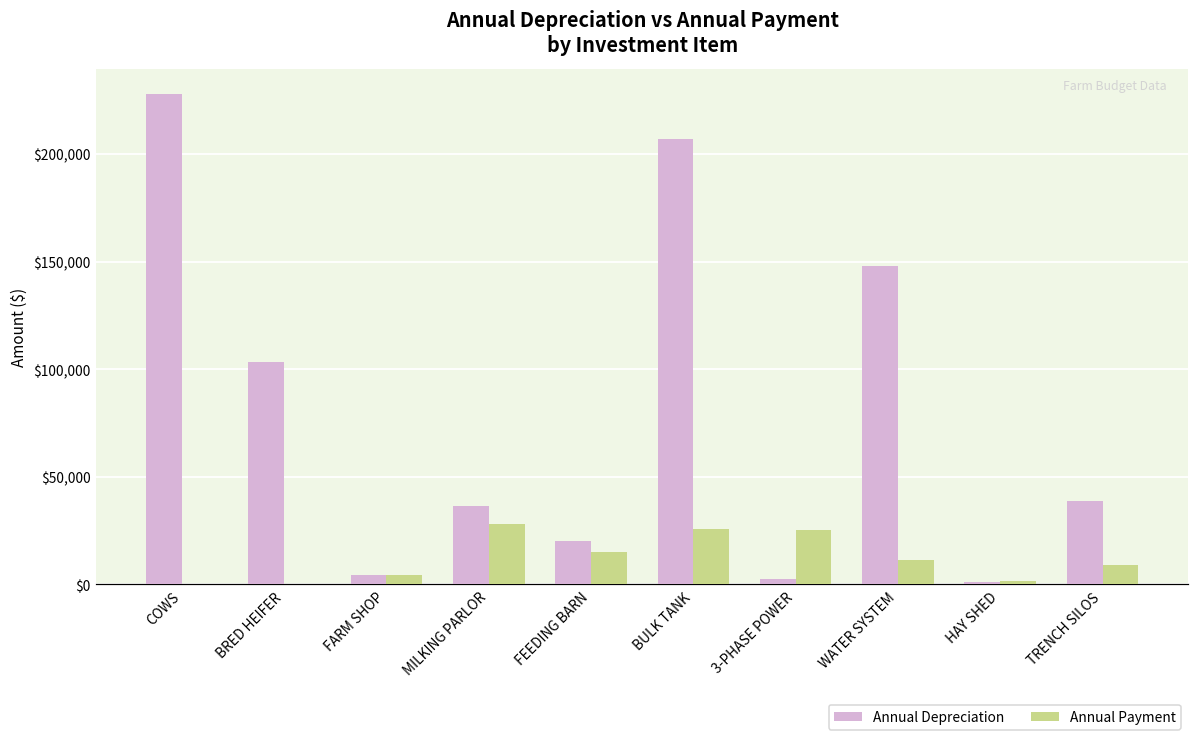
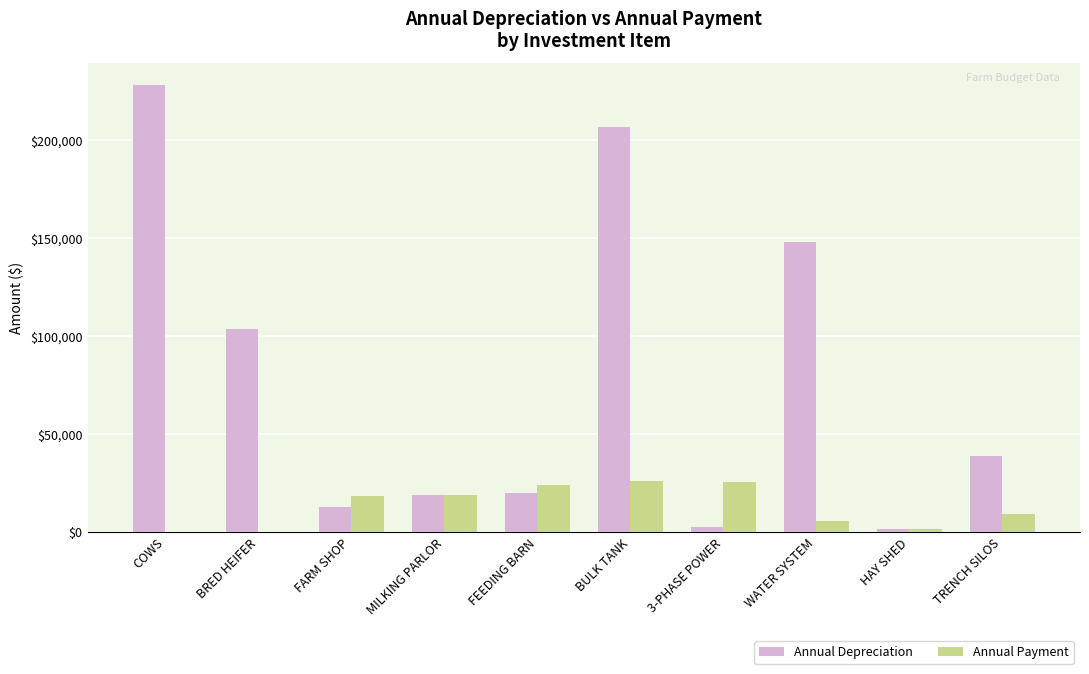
  {
    "Annual Depreciation": {
      "COWS": "$228,000",
      "BRED HEIFER": "$103,000",
-     "FARM SHOP": "$5,000",
-     "MILKING PARLOR": "$37,000",
+     "FARM SHOP": "$13,000",
+     "MILKING PARLOR": "$19,000",
      "FEEDING BARN": "$20,000",
      "BULK TANK": "$207,000",
      "3-PHASE POWER": "$2,000",
      "WATER SYSTEM": "$148,000",
      "TRENCH SILOS": "$39,000"
    },
    "Annual Payment": {
      "COWS": "$0",
      "BRED HEIFER": "$0",
-     "FARM SHOP": "$5,000",
-     "MILKING PARLOR": "$28,000",
-     "FEEDING BARN": "$15,000",
+     "FARM SHOP": "$18,000",
+     "MILKING PARLOR": "$19,000",
+     "FEEDING BARN": "$24,000",
      "BULK TANK": "$26,000",
      "3-PHASE POWER": "$26,000",
-     "WATER SYSTEM": "$12,000",
+     "WATER SYSTEM": "$5,000",
      "HAY SHED": "$1,000",
      "TRENCH SILOS": "$9,000"
    }
  }
